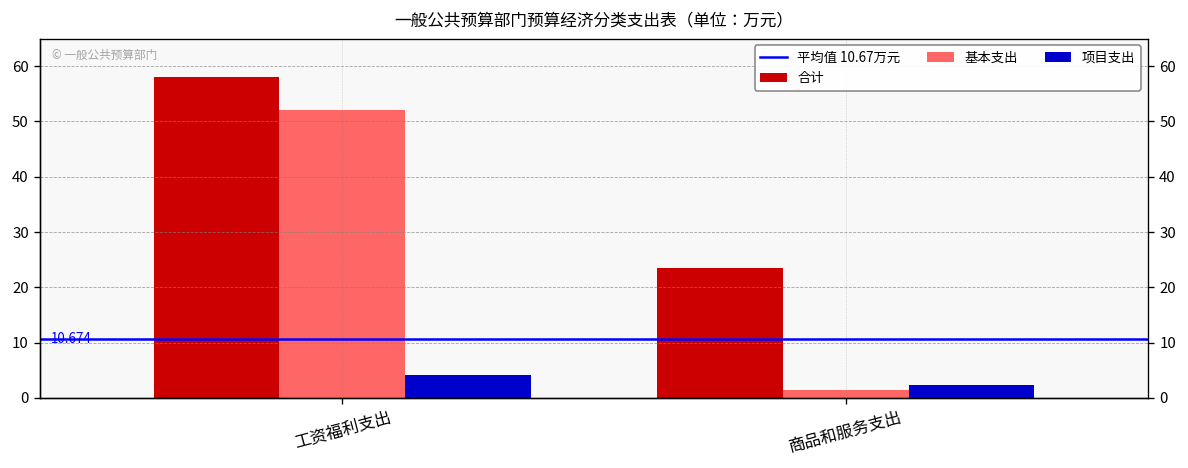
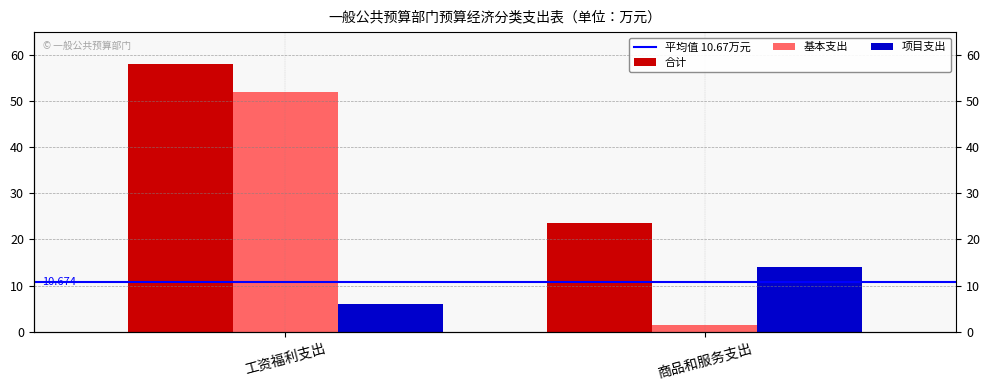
  {
    "合计": {
      "工资福利支出": 58,
      "商品和服务支出": 23
    },
    "基本支出": {
      "工资福利支出": 52,
      "商品和服务支出": 1
    },
    "项目支出": {
-     "工资福利支出": 4,
-     "商品和服务支出": 2
+     "工资福利支出": 6,
+     "商品和服务支出": 14
    }
  }
